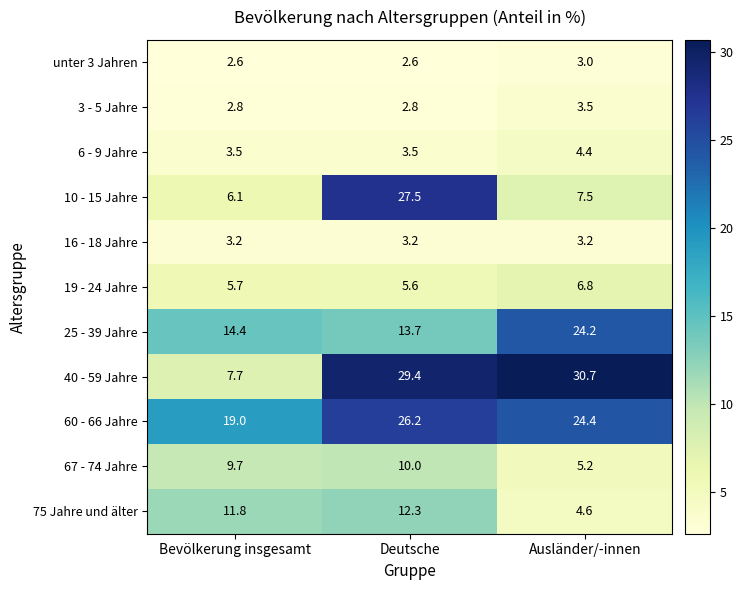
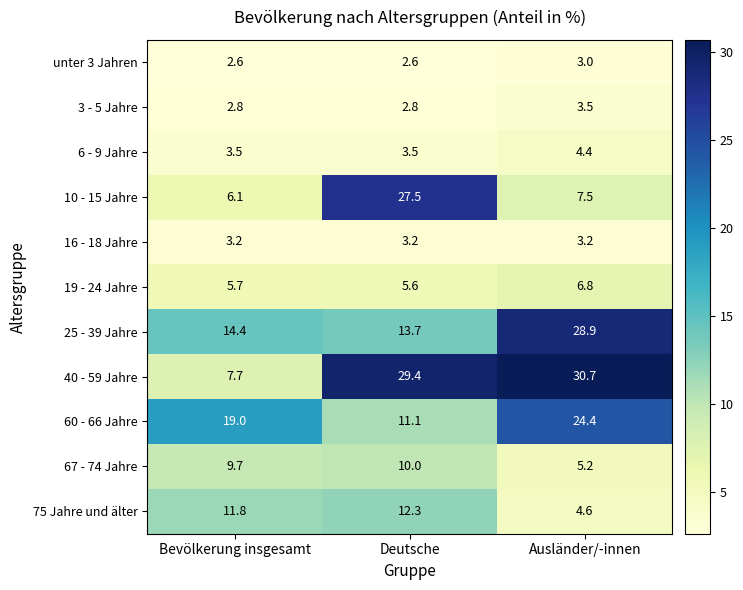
  {
    "unter 3 Jahren": {
      "Bevölkerung insgesamt": 2.6,
      "Deutsche": 2.6,
      "Ausländer/-innen": 3.0
    },
    "3 - 5 Jahre": {
      "Bevölkerung insgesamt": 2.8,
      "Deutsche": 2.8,
      "Ausländer/-innen": 3.5
    },
    "6 - 9 Jahre": {
      "Bevölkerung insgesamt": 3.5,
      "Deutsche": 3.5,
      "Ausländer/-innen": 4.4
    },
    "10 - 15 Jahre": {
      "Bevölkerung insgesamt": 6.1,
      "Deutsche": 27.5,
      "Ausländer/-innen": 7.5
    },
    "16 - 18 Jahre": {
      "Bevölkerung insgesamt": 3.2,
      "Deutsche": 3.2,
      "Ausländer/-innen": 3.2
    },
    "19 - 24 Jahre": {
      "Bevölkerung insgesamt": 5.7,
      "Deutsche": 5.6,
      "Ausländer/-innen": 6.8
    },
    "25 - 39 Jahre": {
      "Bevölkerung insgesamt": 14.4,
      "Deutsche": 13.7,
-     "Ausländer/-innen": 24.2
+     "Ausländer/-innen": 28.9
    },
    "40 - 59 Jahre": {
      "Bevölkerung insgesamt": 7.7,
      "Deutsche": 29.4,
      "Ausländer/-innen": 30.7
    },
    "60 - 66 Jahre": {
      "Bevölkerung insgesamt": 19.0,
-     "Deutsche": 26.2,
+     "Deutsche": 11.1,
      "Ausländer/-innen": 24.4
    },
    "67 - 74 Jahre": {
      "Bevölkerung insgesamt": 9.7,
      "Deutsche": 10.0,
      "Ausländer/-innen": 5.2
    },
    "75 Jahre und älter": {
      "Bevölkerung insgesamt": 11.8,
      "Deutsche": 12.3,
      "Ausländer/-innen": 4.6
    }
  }
